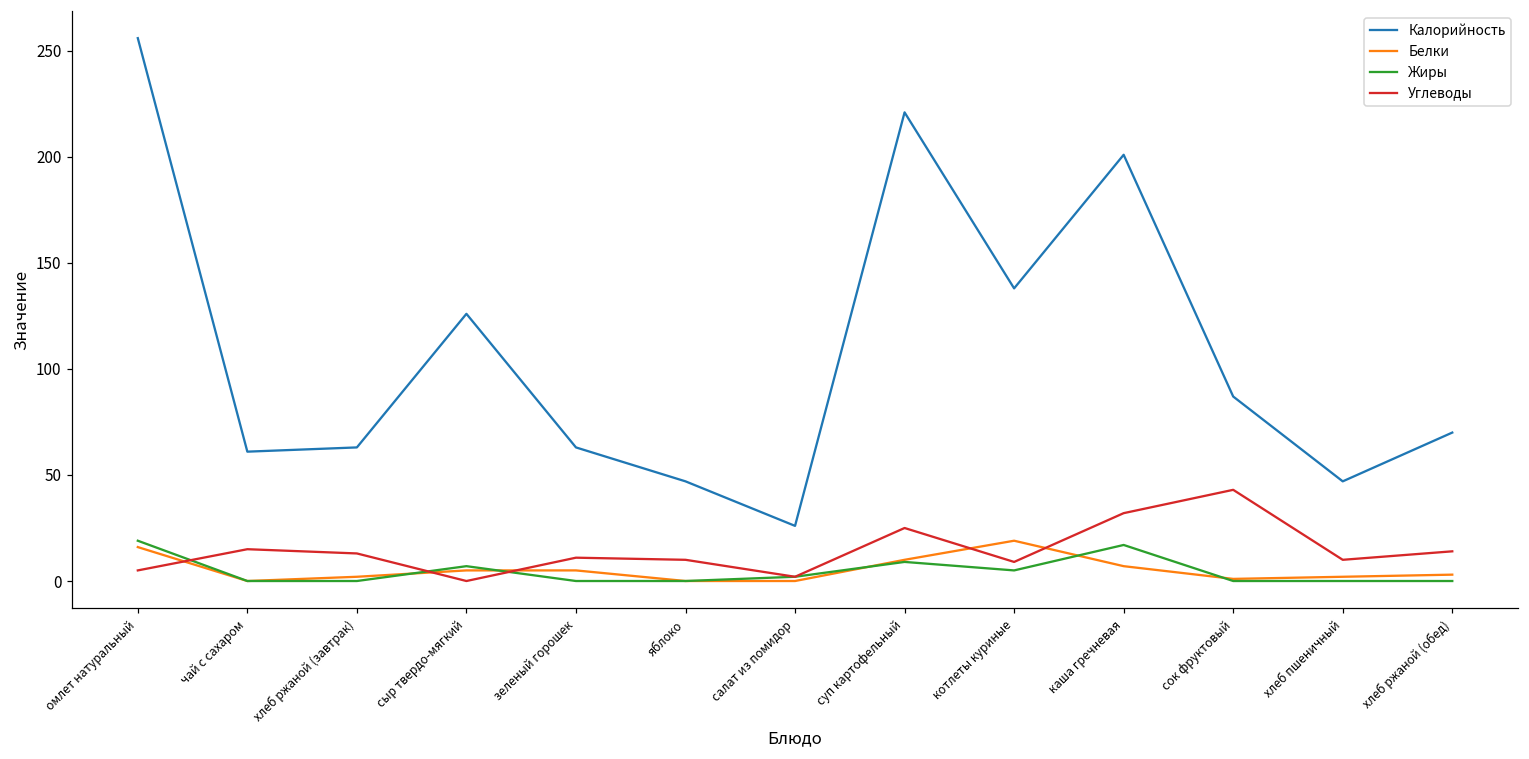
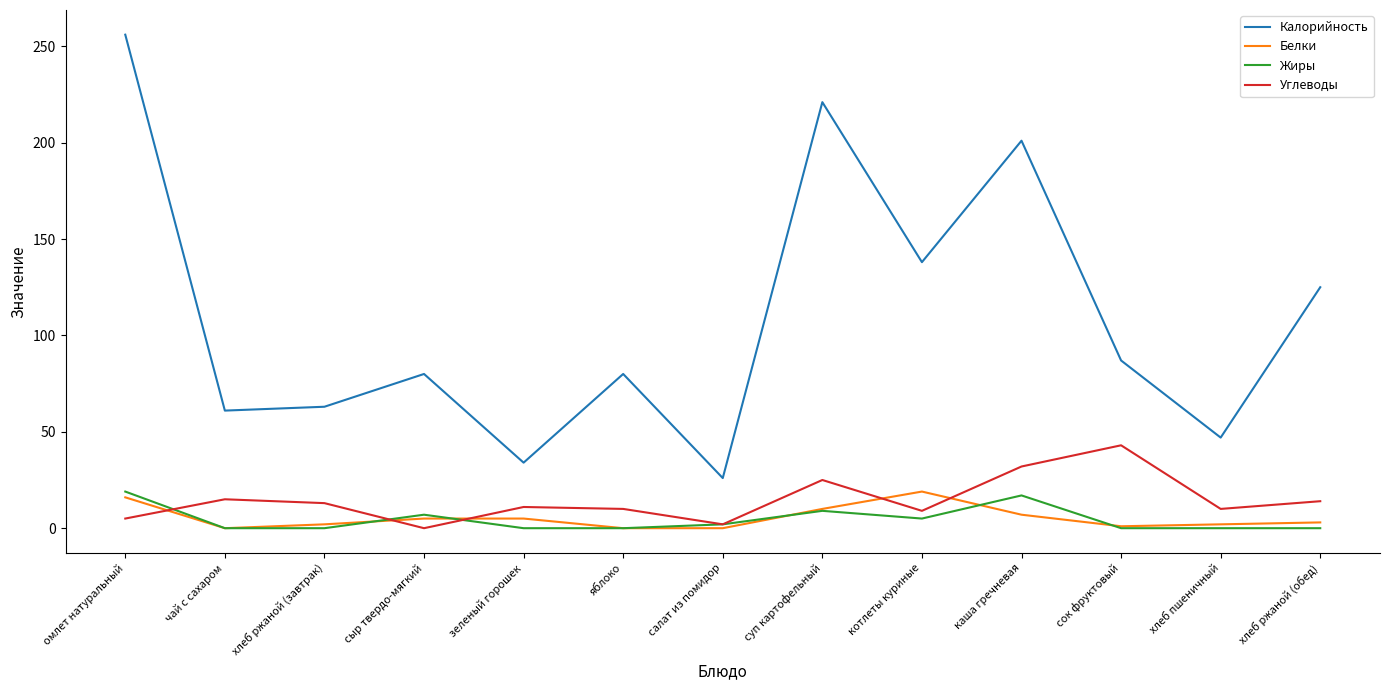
  {
    "Калорийность": {
      "омлет натуральный": 256,
      "чай с сахаром": 61,
      "хлеб ржаной (завтрак)": 63,
-     "сыр твердо-мягкий": 126,
-     "зеленый горошек": 63,
-     "яблоко": 47,
+     "сыр твердо-мягкий": 80,
+     "зеленый горошек": 34,
+     "яблоко": 80,
      "салат из помидор": 26,
      "суп картофельный": 221,
      "котлеты куриные": 138,
      "каша гречневая": 201,
      "сок фруктовый": 87,
      "хлеб пшеничный": 47,
-     "хлеб ржаной (обед)": 70
+     "хлеб ржаной (обед)": 125
    },
    "Белки": {
      "омлет натуральный": 16,
      "хлеб ржаной (завтрак)": 2,
      "сыр твердо-мягкий": 5,
      "зеленый горошек": 5,
      "салат из помидор": 0,
      "котлеты куриные": 19,
      "каша гречневая": 7,
      "хлеб пшеничный": 2,
      "хлеб ржаной (обед)": 3
    },
    "Жиры": {
      "омлет натуральный": 19,
      "хлеб ржаной (завтрак)": 0,
      "сыр твердо-мягкий": 7,
      "зеленый горошек": 0,
      "котлеты куриные": 5,
      "каша гречневая": 17,
      "хлеб пшеничный": 0,
      "хлеб ржаной (обед)": 0
    },
    "Углеводы": {
      "омлет натуральный": 5,
      "чай с сахаром": 15,
      "хлеб ржаной (завтрак)": 13,
      "сыр твердо-мягкий": 0,
      "зеленый горошек": 11,
      "яблоко": 10,
      "суп картофельный": 25,
      "котлеты куриные": 9,
      "каша гречневая": 32,
      "сок фруктовый": 43,
      "хлеб пшеничный": 10,
      "хлеб ржаной (обед)": 14
    }
  }
